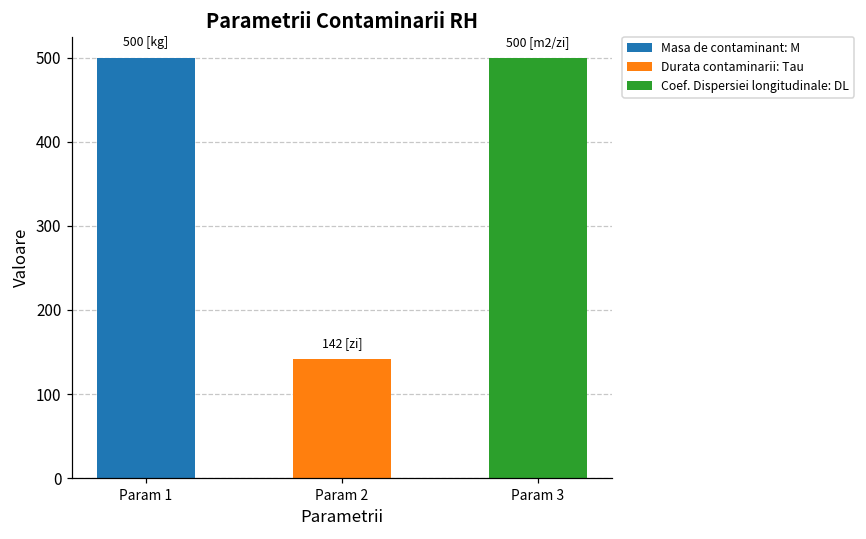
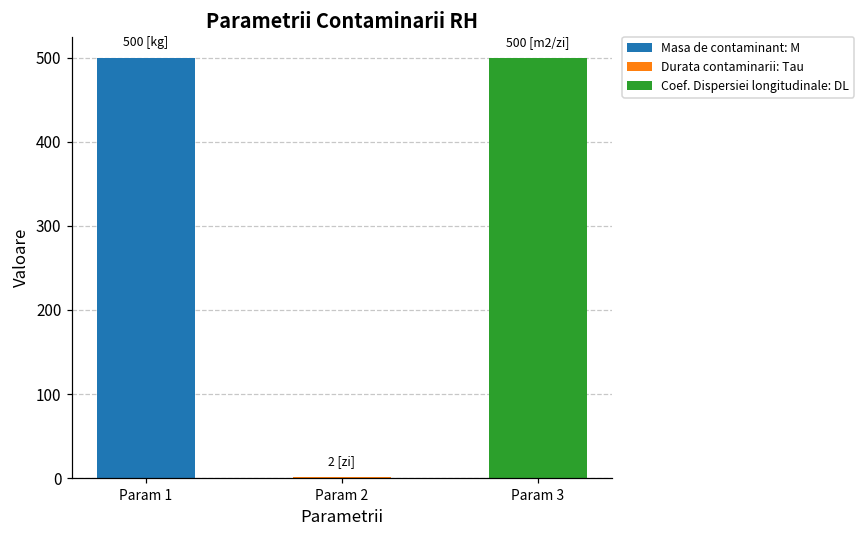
  {
    "Param 1": 500,
-   "Param 2": 142,
+   "Param 2": 2,
    "Param 3": 500
  }
